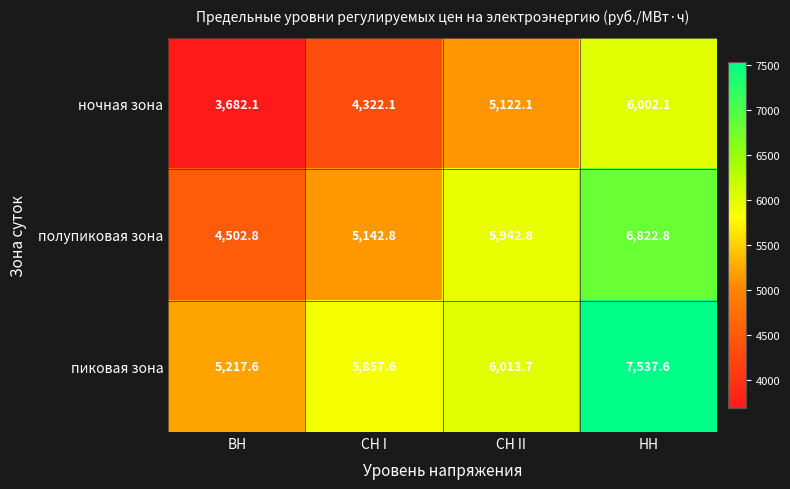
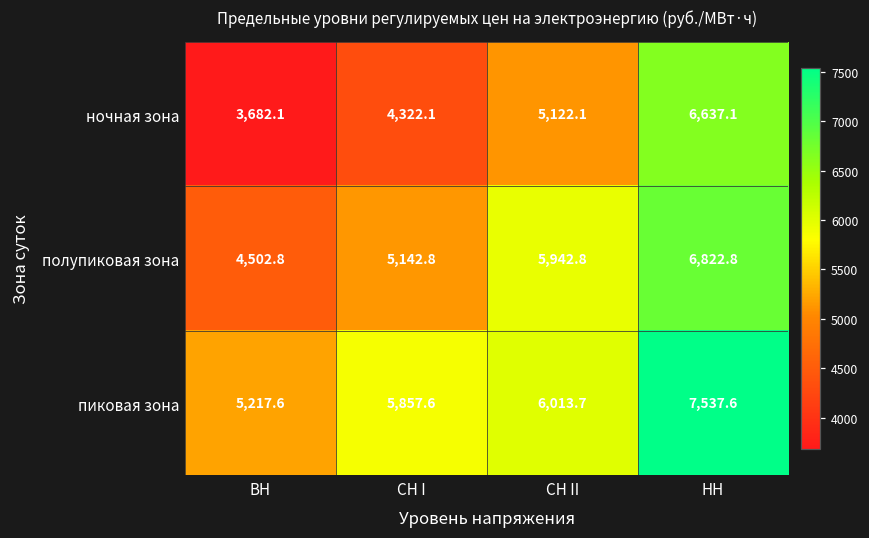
  {
    "ночная зона": {
      "ВН": "3,682.1",
      "СН I": "4,322.1",
      "СН II": "5,122.1",
-     "НН": "6,002.1"
+     "НН": "6,637.1"
    },
    "полупиковая зона": {
      "ВН": "4,502.8",
      "СН I": "5,142.8",
      "СН II": "5,942.8",
      "НН": "6,822.8"
    },
    "пиковая зона": {
      "ВН": "5,217.6",
      "СН I": "5,857.6",
      "СН II": "6,013.7",
      "НН": "7,537.6"
    }
  }
